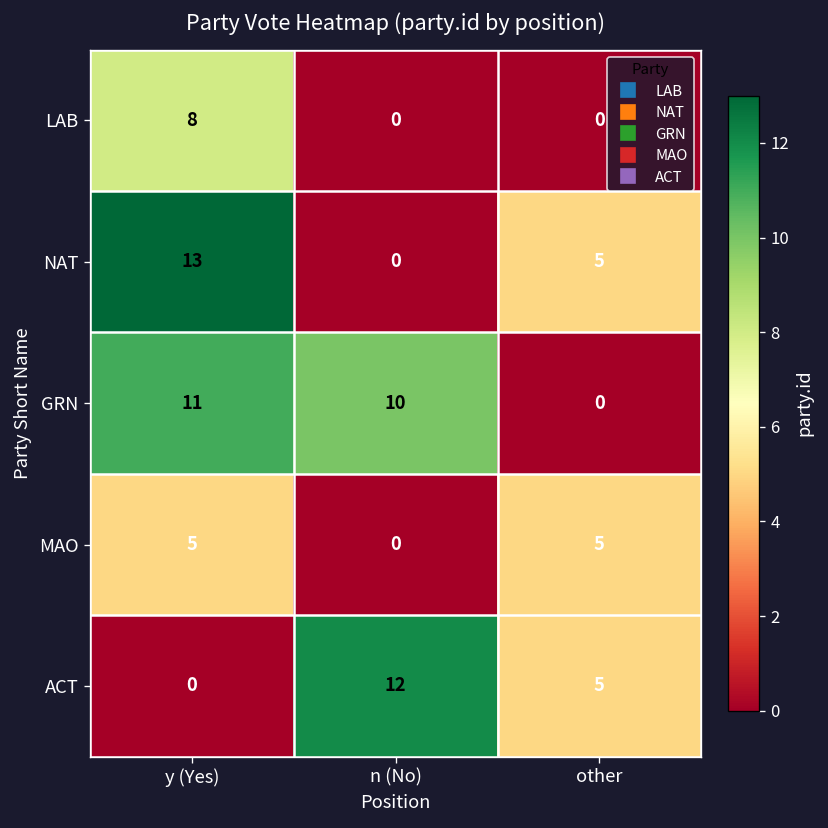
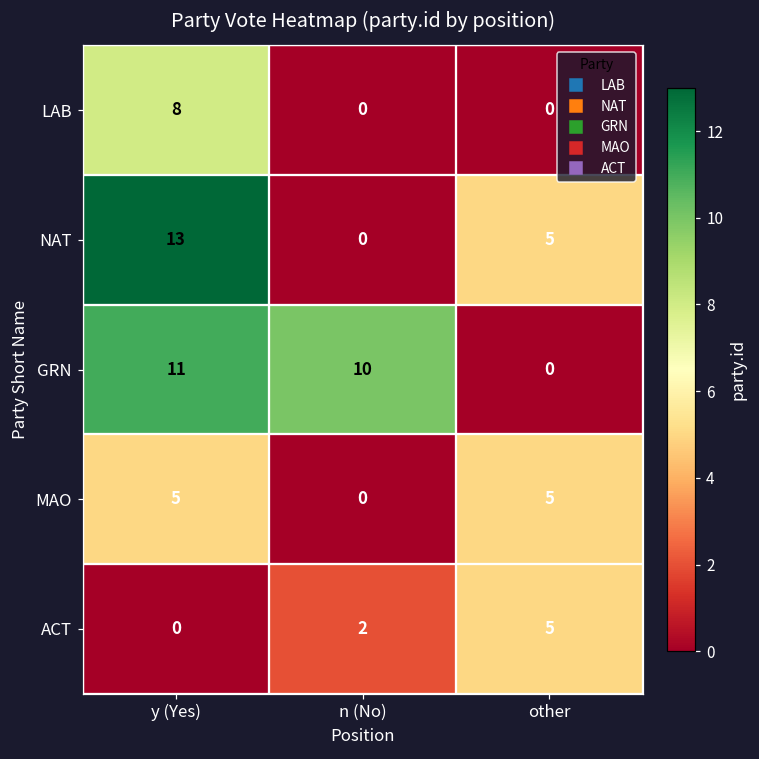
  {
    "LAB": {
      "y (Yes)": 8,
      "n (No)": 0,
      "other": 0
    },
    "NAT": {
      "y (Yes)": 13,
      "n (No)": 0,
      "other": 5
    },
    "GRN": {
      "y (Yes)": 11,
      "n (No)": 10,
      "other": 0
    },
    "MAO": {
      "y (Yes)": 5,
      "n (No)": 0,
      "other": 5
    },
    "ACT": {
      "y (Yes)": 0,
-     "n (No)": 12,
+     "n (No)": 2,
      "other": 5
    }
  }
